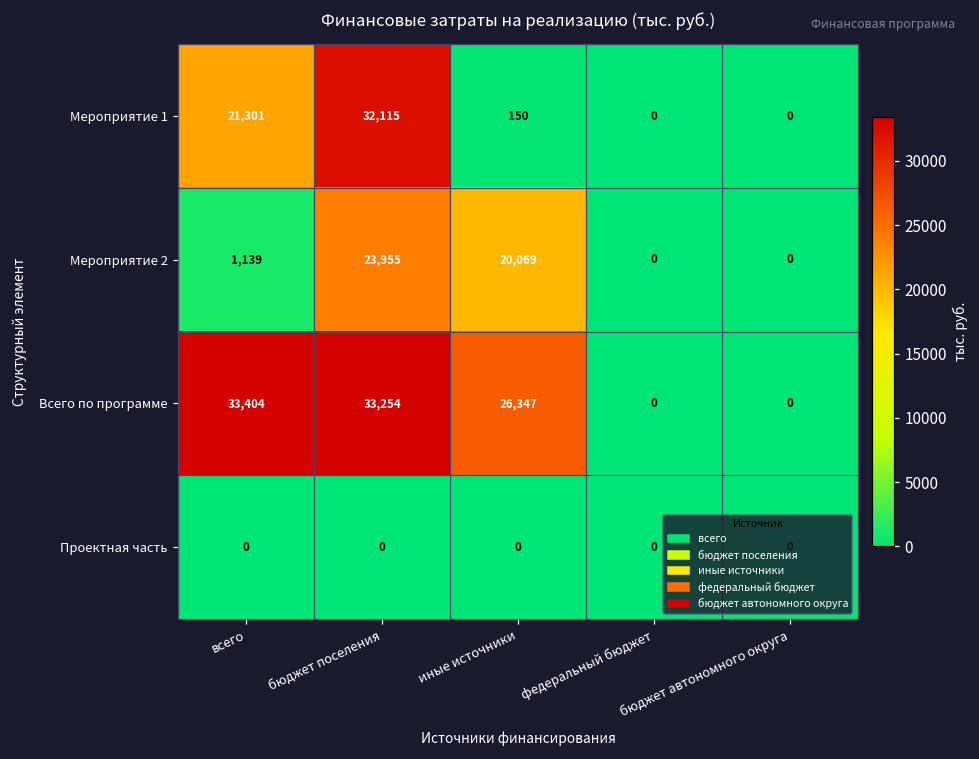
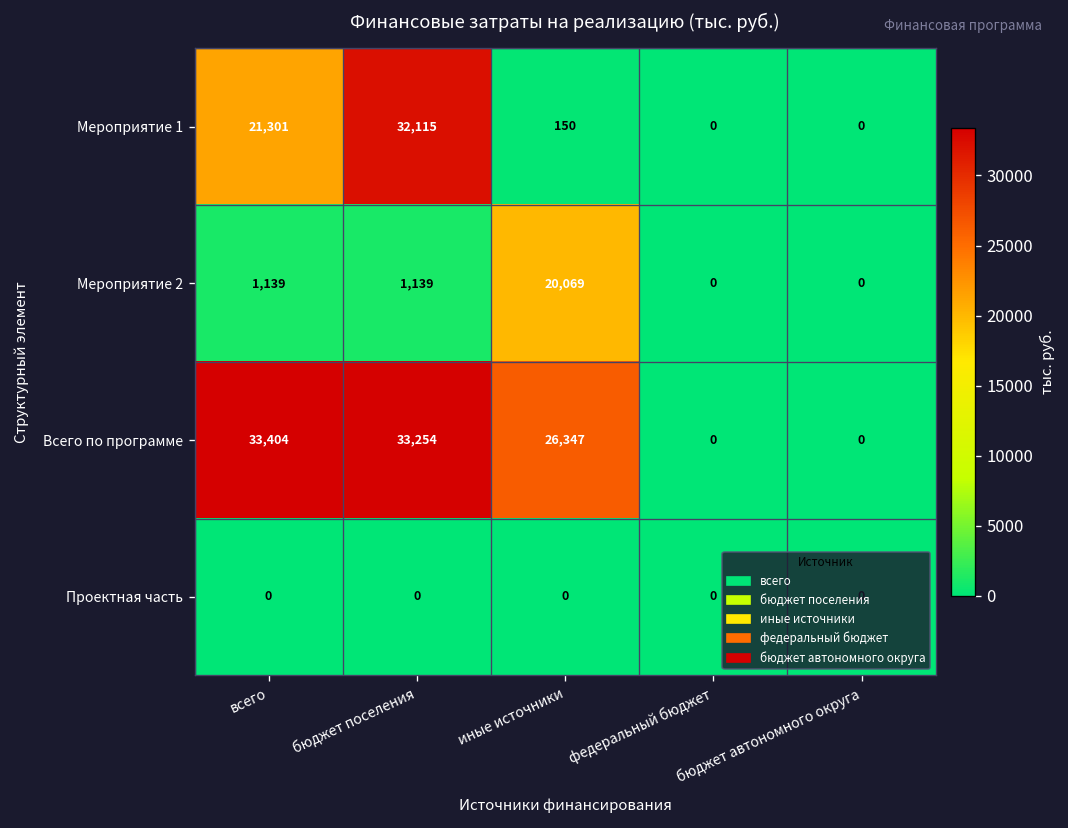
  {
    "Мероприятие 1": {
      "всего": "21,301",
      "бюджет поселения": "32,115",
      "иные источники": "150",
      "федеральный бюджет": "0",
      "бюджет автономного округа": "0"
    },
    "Мероприятие 2": {
      "всего": "1,139",
-     "бюджет поселения": "23,955",
+     "бюджет поселения": "1,139",
      "иные источники": "20,069",
      "федеральный бюджет": "0",
      "бюджет автономного округа": "0"
    },
    "Всего по программе": {
      "всего": "33,404",
      "бюджет поселения": "33,254",
      "иные источники": "26,347",
      "федеральный бюджет": "0",
      "бюджет автономного округа": "0"
    },
    "Проектная часть": {
      "всего": "0",
      "бюджет поселения": "0",
      "иные источники": "0",
      "федеральный бюджет": "0"
    }
  }
